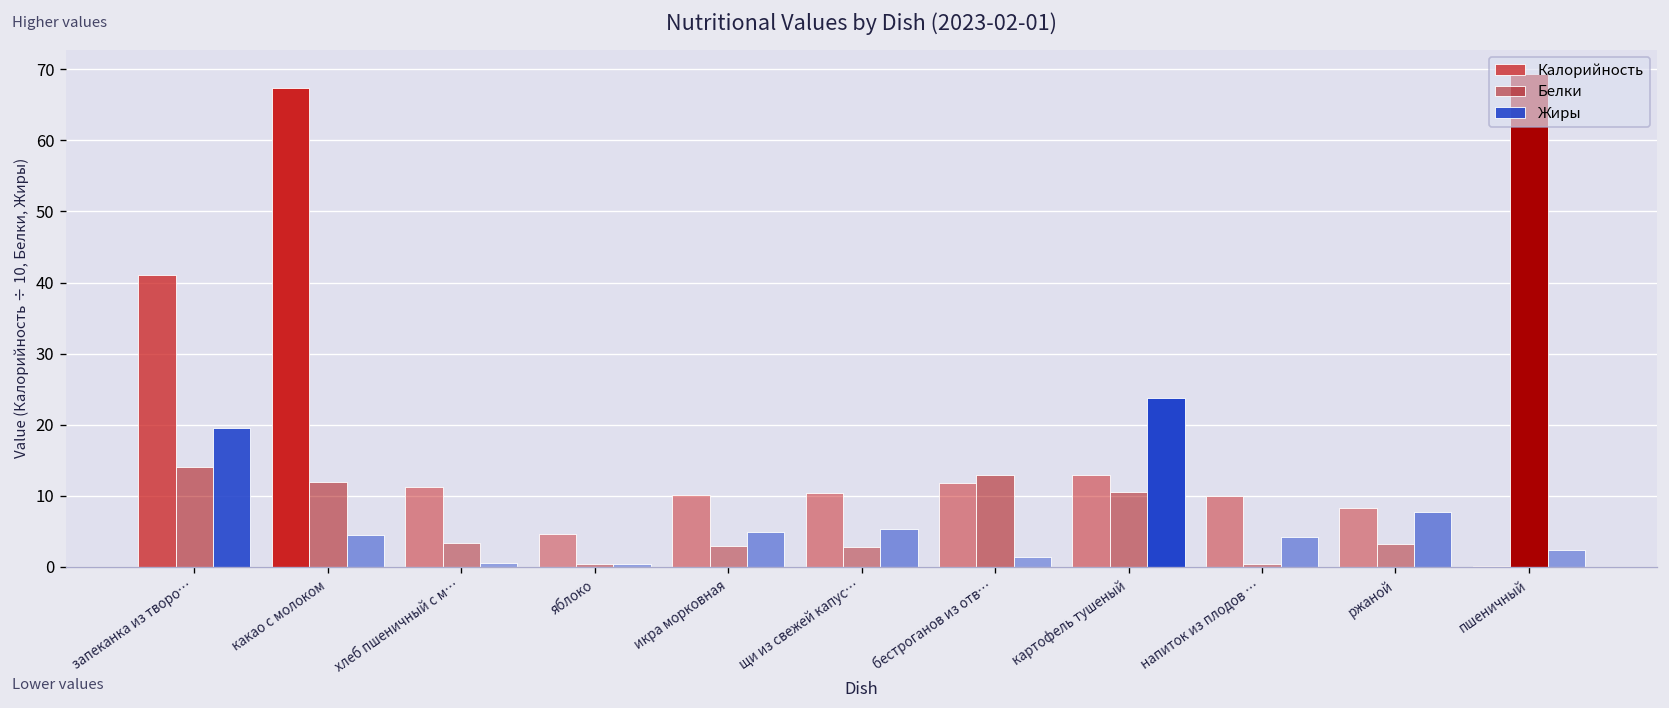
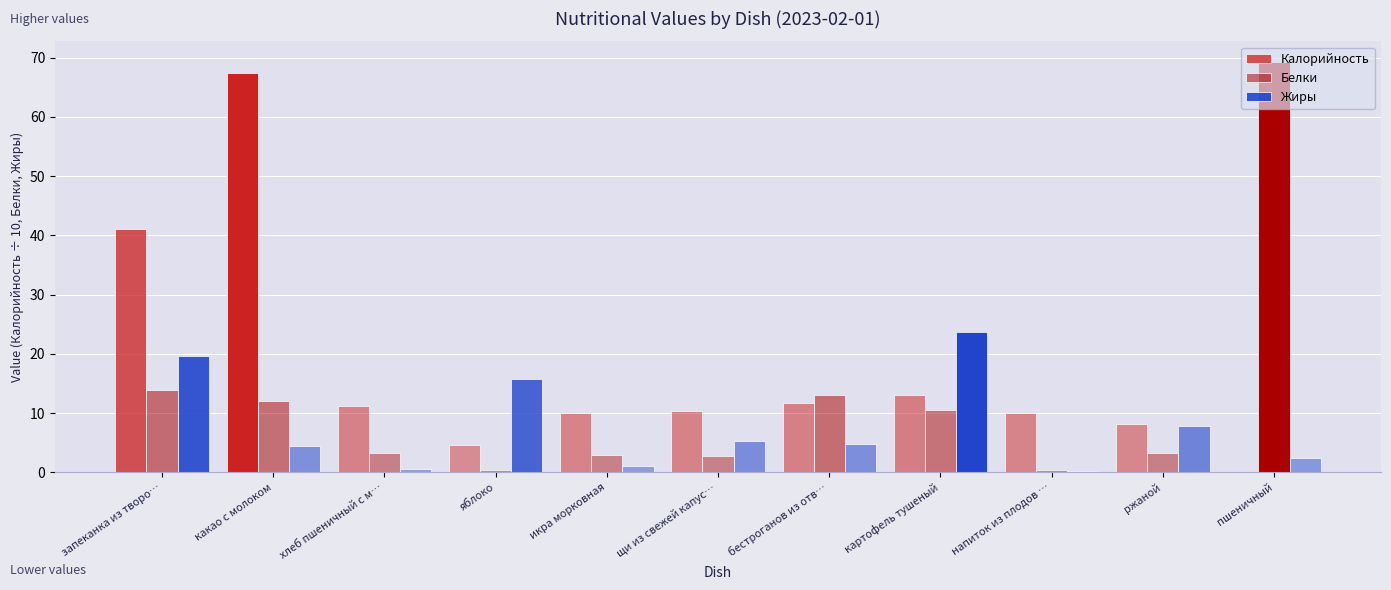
  {
    "Жиры": {
      "запеканка из творо…": 20,
      "какао с молоком": 5,
      "хлеб пшеничный с м…": 1,
-     "яблоко": 0,
-     "икра морковная": 5,
+     "яблоко": 16,
+     "икра морковная": 1,
      "щи из свежей капус…": 5,
-     "бестроганов из отв…": 1,
+     "бестроганов из отв…": 5,
      "картофель тушеный": 24,
-     "напиток из плодов …": 4,
+     "напиток из плодов …": 0,
      "ржаной": 8,
      "пшеничный": 2
    }
  }
